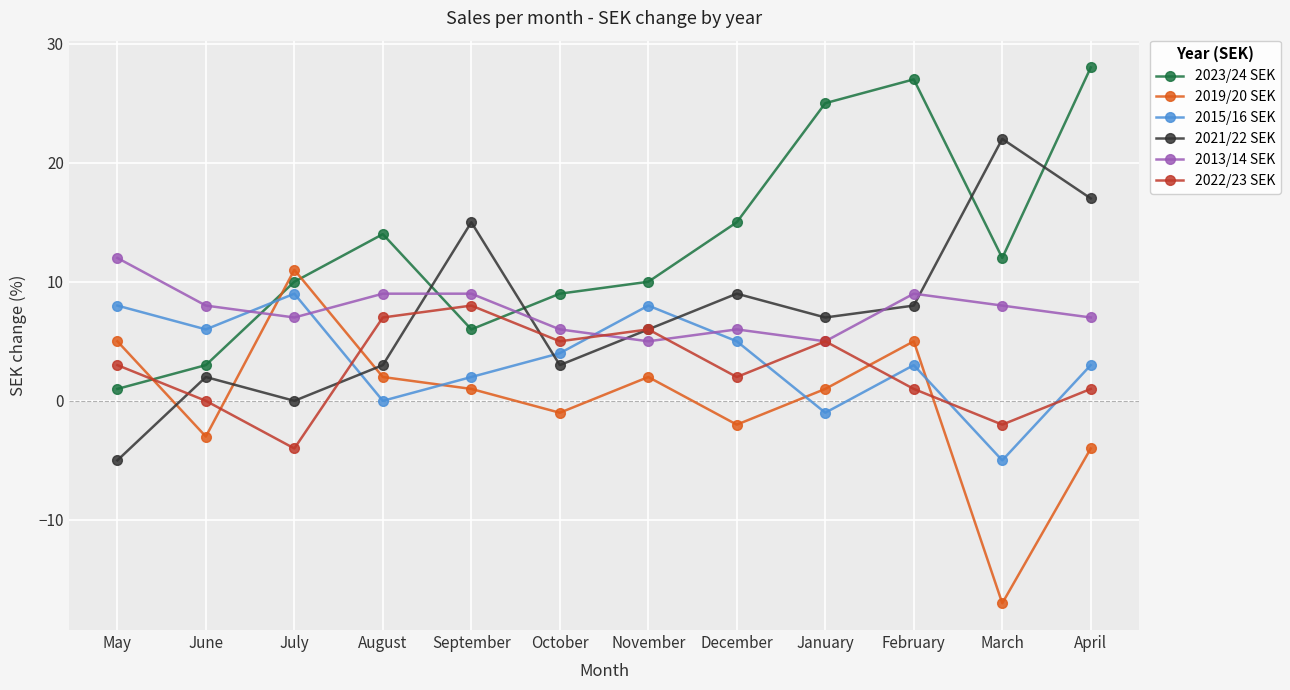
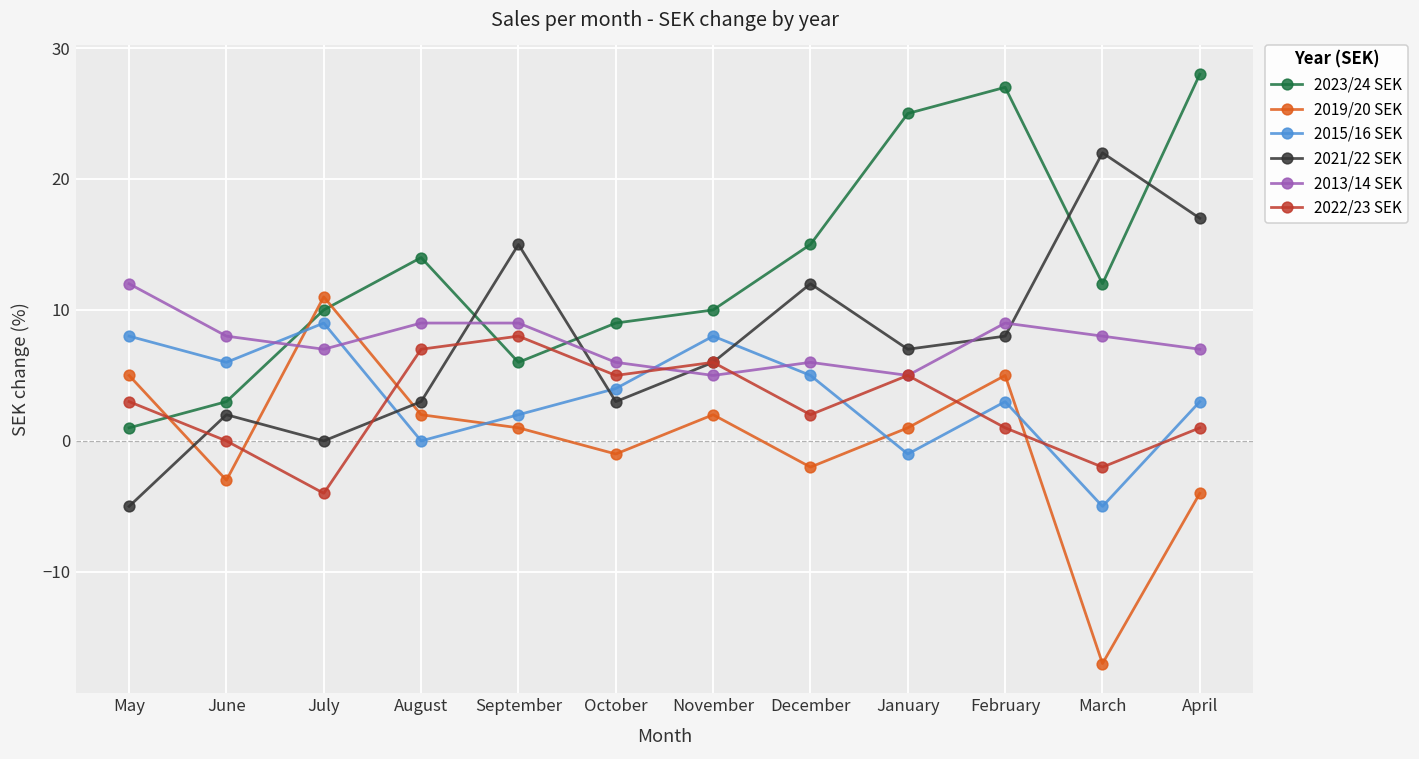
  {
    "2023/24 SEK": {
      "May": 1,
      "June": 3,
      "July": 10,
      "August": 14,
      "September": 6,
      "October": 9,
      "November": 10,
      "December": 15,
      "January": 25,
      "February": 27,
      "March": 12,
      "April": 28
    },
    "2015/16 SEK": {
      "May": 8,
      "June": 6,
      "July": 9,
      "August": 0,
      "September": 2,
      "October": 4,
      "November": 8,
      "December": 5,
      "January": -1,
      "February": 3,
      "March": -5,
      "April": 3
    },
    "2021/22 SEK": {
      "May": -5,
      "June": 2,
      "July": 0,
      "August": 3,
      "September": 15,
      "October": 3,
-     "December": 9,
+     "December": 12,
      "January": 7,
      "February": 8,
      "March": 22,
      "April": 17
    },
    "2013/14 SEK": {
      "May": 12,
      "June": 8,
      "July": 7,
      "August": 9,
      "September": 9,
      "October": 6,
      "November": 5,
      "December": 6,
      "February": 9,
      "March": 8,
      "April": 7
    }
  }
